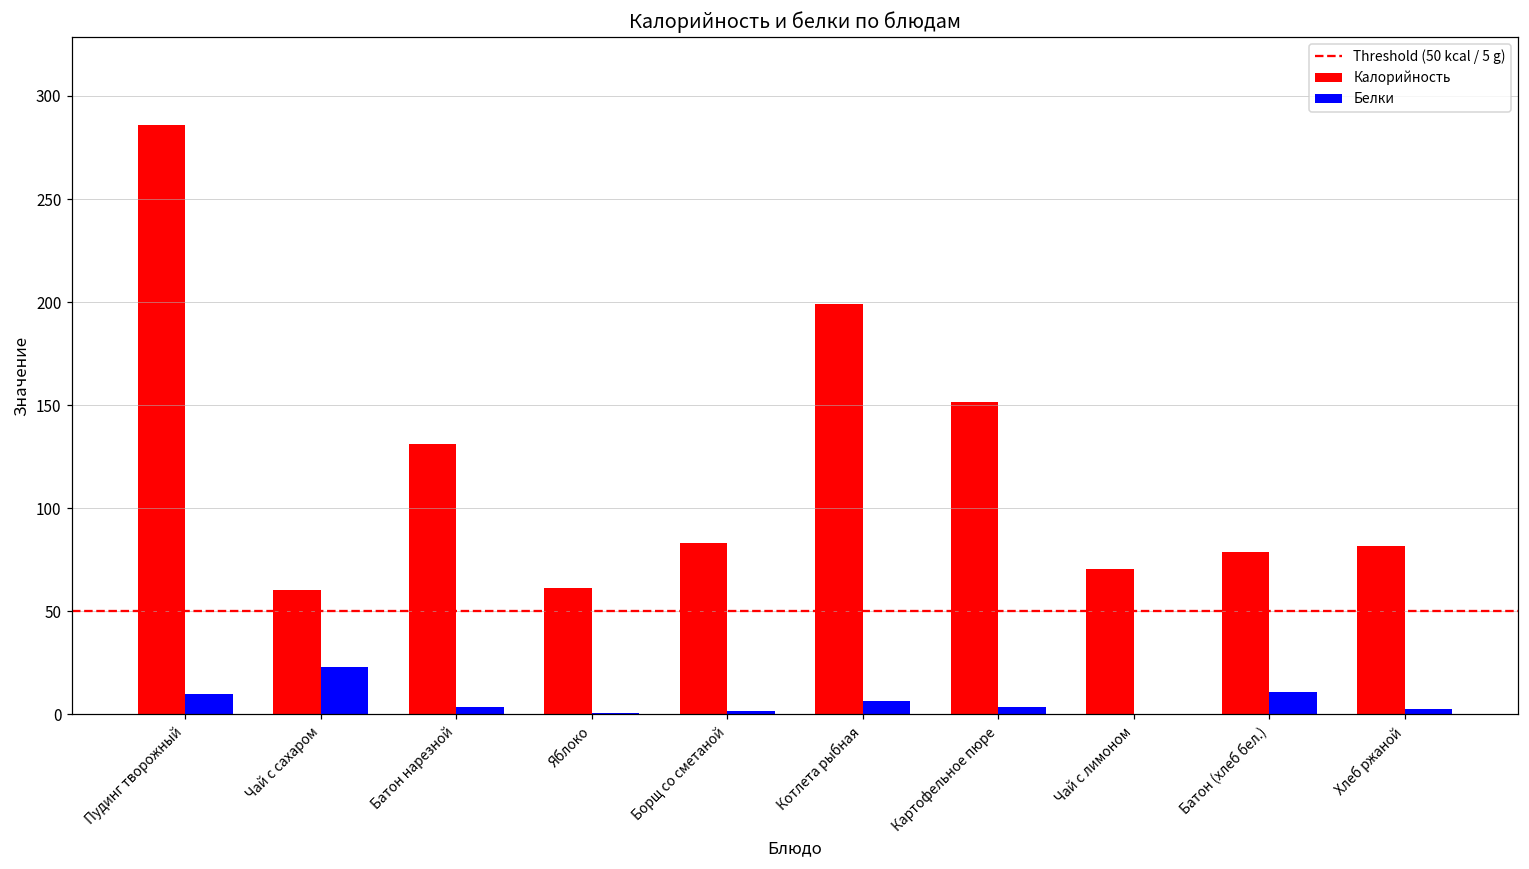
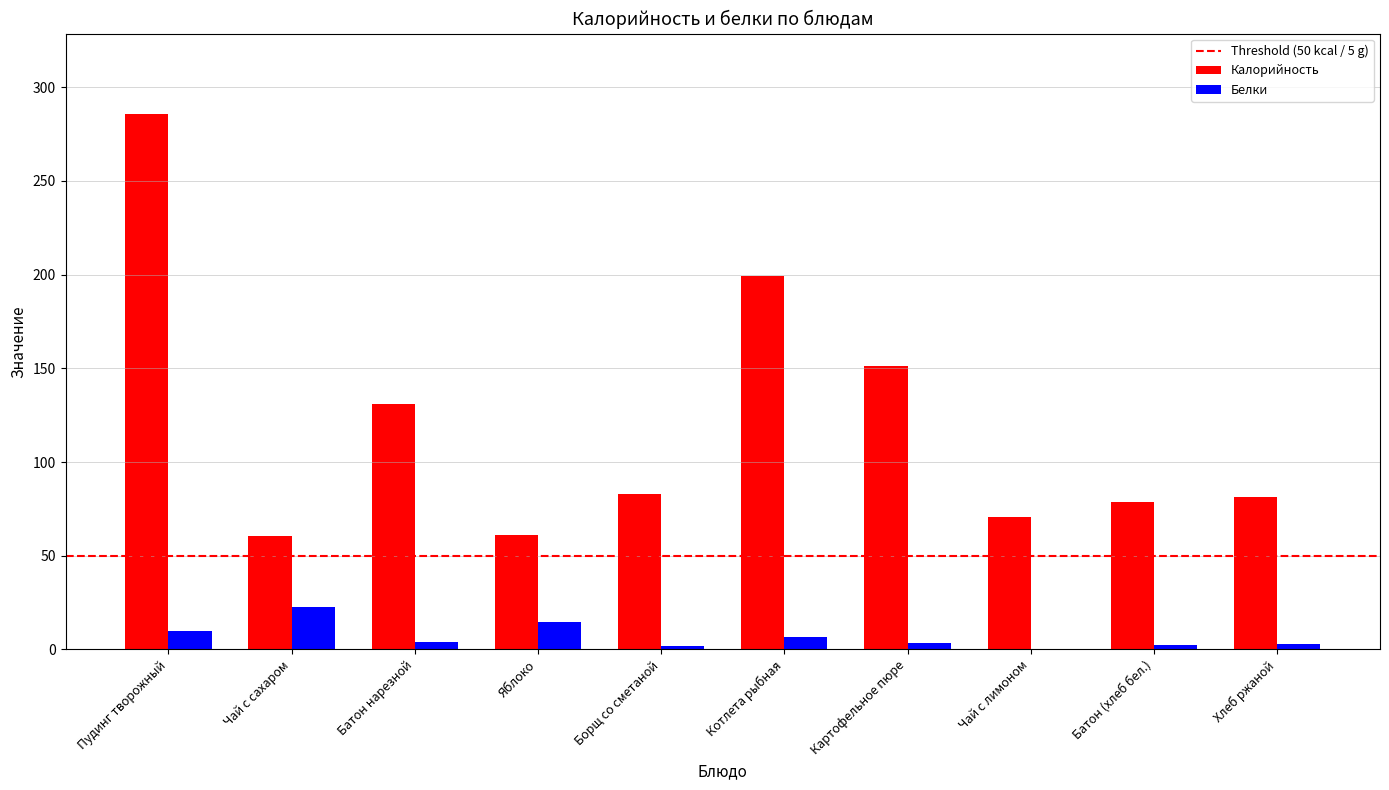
  {
    "Калорийность": {
      "Пудинг творожный": 286,
      "Чай с сахаром": 60,
      "Батон нарезной": 131,
      "Яблоко": 61,
      "Борщ со сметаной": 83,
      "Котлета рыбная": 199,
      "Картофельное пюре": 151,
      "Чай с лимоном": 70,
      "Батон (хлеб бел.)": 79,
      "Хлеб ржаной": 82
    },
    "Белки": {
      "Пудинг творожный": 10,
      "Чай с сахаром": 23,
      "Батон нарезной": 4,
-     "Яблоко": 1,
+     "Яблоко": 15,
      "Борщ со сметаной": 2,
      "Котлета рыбная": 7,
      "Картофельное пюре": 3,
-     "Батон (хлеб бел.)": 11,
+     "Батон (хлеб бел.)": 2,
      "Хлеб ржаной": 3
    }
  }
